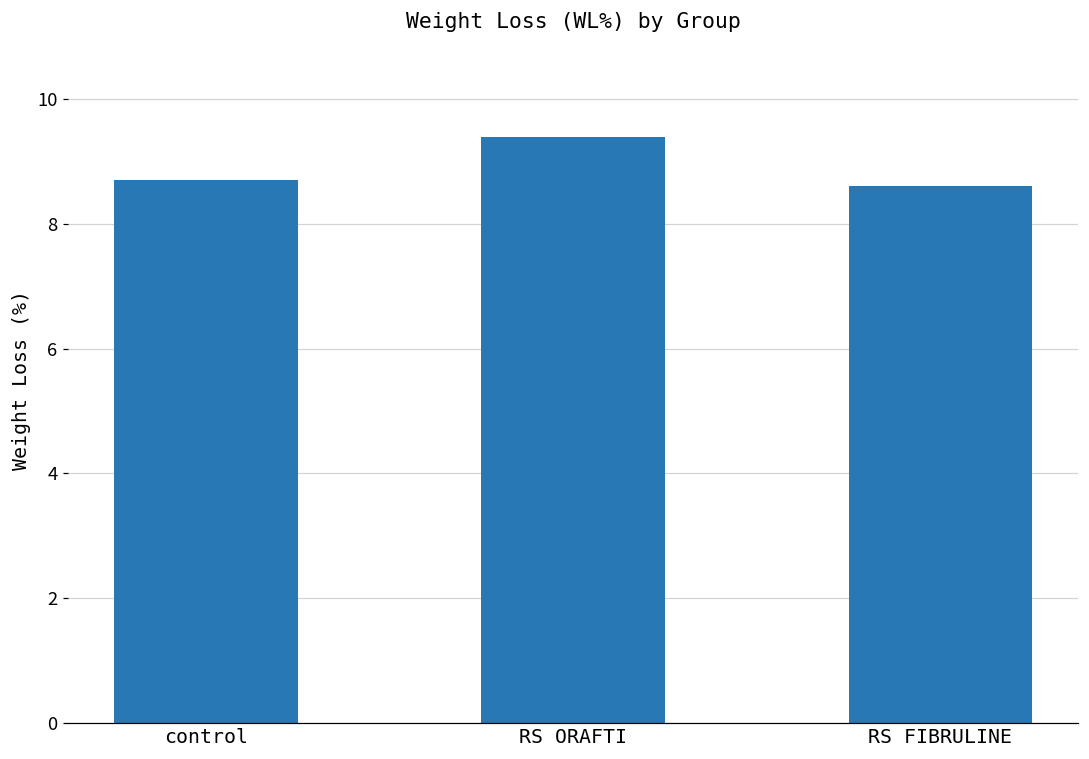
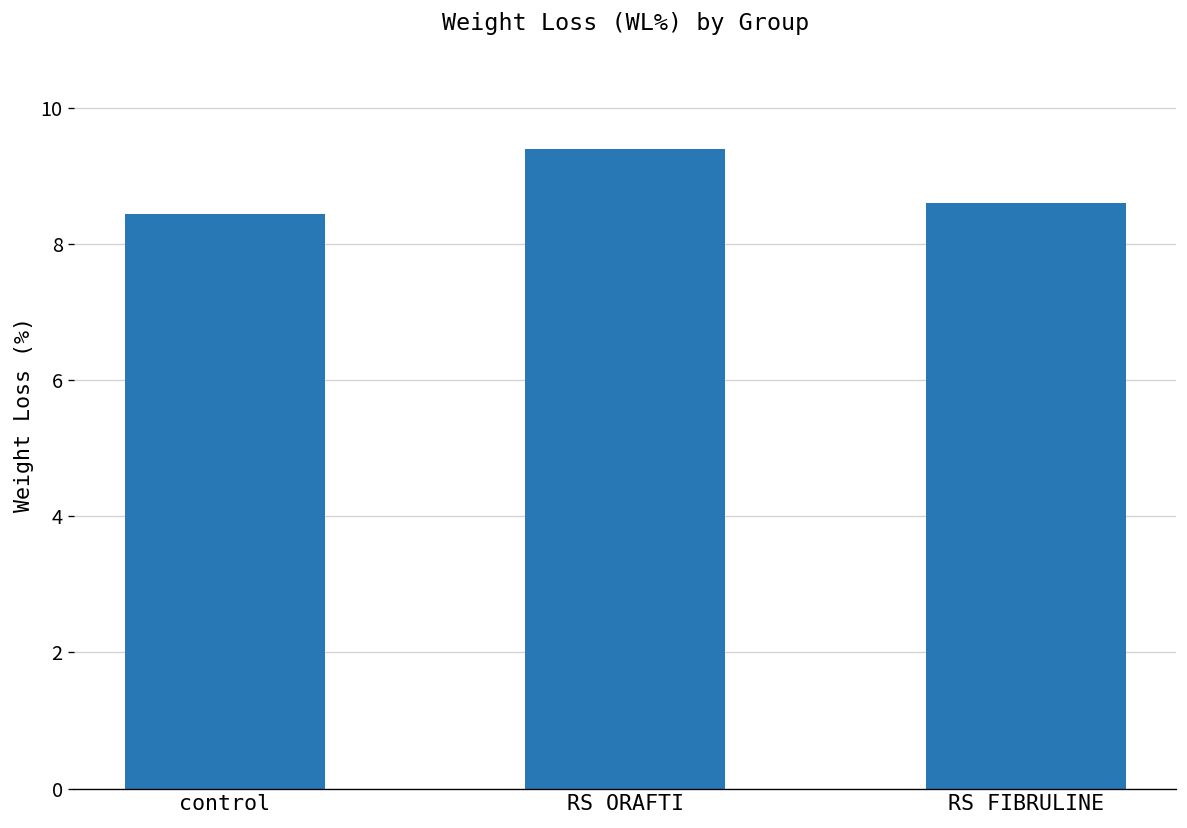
  {
-   "control": 8.7,
+   "control": 8.4,
    "RS ORAFTI": 9.4,
    "RS FIBRULINE": 8.6
  }
